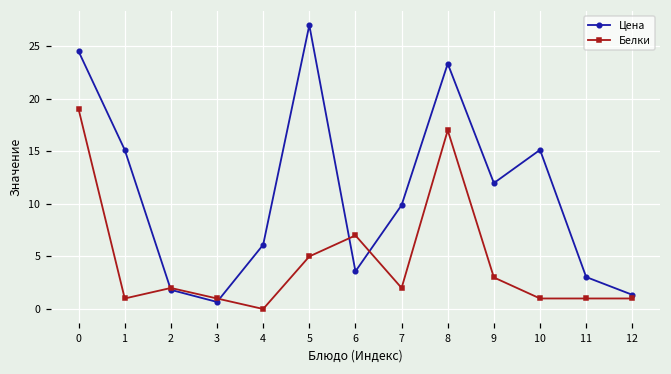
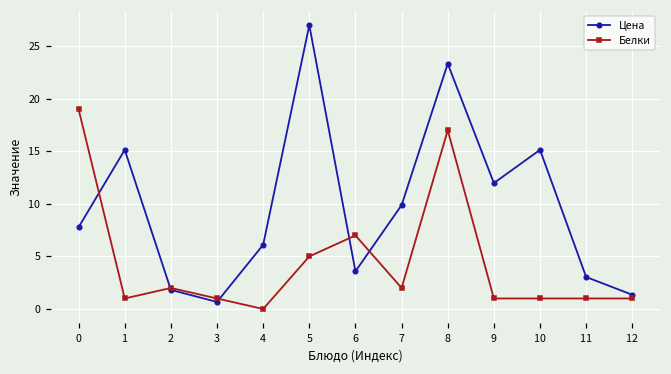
  {
    "Цена": {
-     "0": 25,
+     "0": 8,
      "1": 15,
      "3": 1,
      "4": 6,
      "5": 27,
      "6": 4,
      "7": 10,
      "8": 23,
      "9": 12,
      "10": 15,
      "11": 3,
      "12": 1
    },
    "Белки": {
      "0": 19,
      "1": 1,
      "3": 1,
      "4": 0,
      "5": 5,
      "6": 7,
      "7": 2,
      "8": 17,
-     "9": 3,
+     "9": 1,
      "10": 1,
      "11": 1,
      "12": 1
    }
  }
